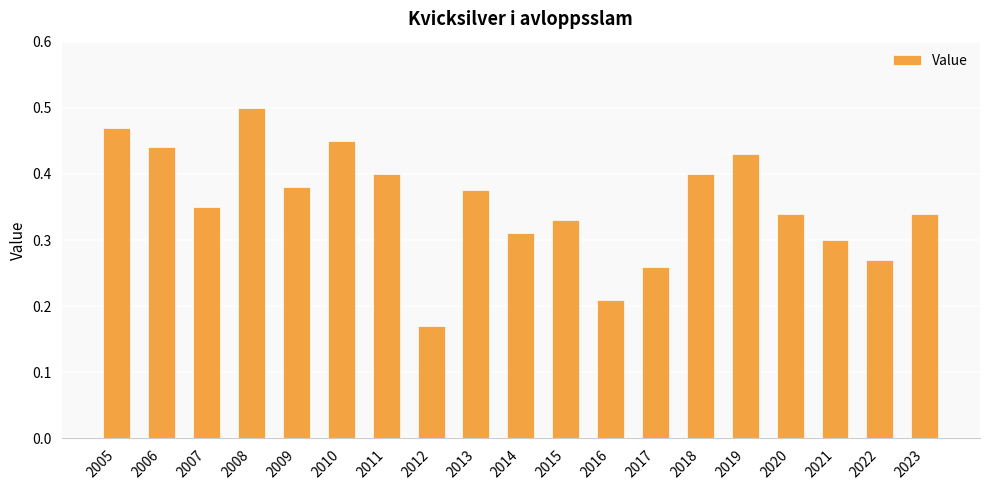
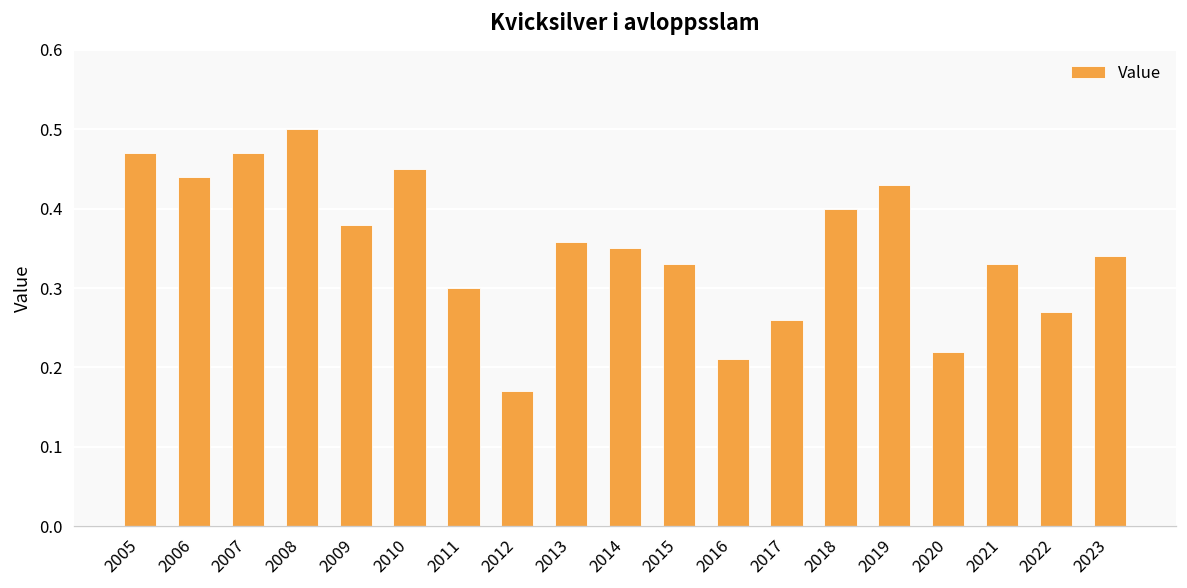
  {
    "2005": 0.47,
    "2006": 0.44,
-   "2007": 0.35,
+   "2007": 0.47,
    "2008": 0.50,
    "2009": 0.38,
    "2010": 0.45,
-   "2011": 0.4,
+   "2011": 0.3,
    "2012": 0.17,
-   "2013": 0.38,
-   "2014": 0.31,
+   "2013": 0.36,
+   "2014": 0.35,
    "2015": 0.33,
    "2016": 0.21,
    "2017": 0.26,
    "2018": 0.40,
    "2019": 0.43,
-   "2020": 0.34,
-   "2021": 0.30,
+   "2020": 0.22,
+   "2021": 0.33,
    "2022": 0.27,
    "2023": 0.34
  }
